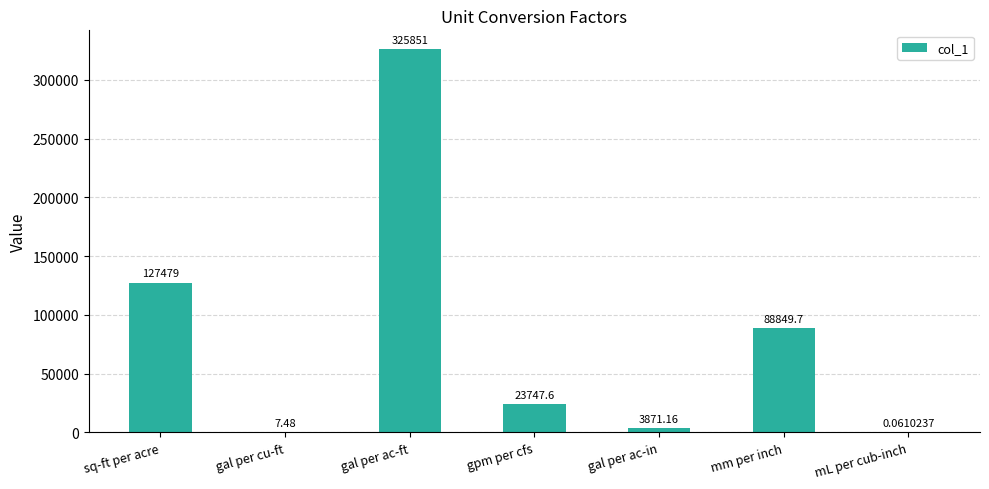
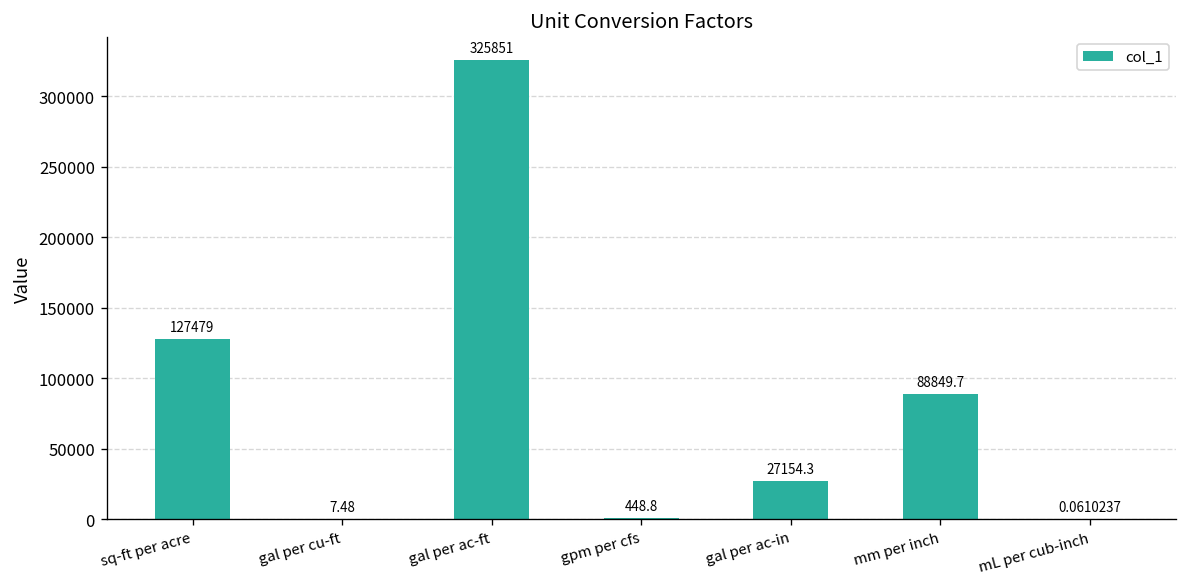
  {
    "sq-ft per acre": 127479,
    "gal per cu-ft": 7.48,
    "gal per ac-ft": 325851,
-   "gpm per cfs": 23747.6,
-   "gal per ac-in": 3871.16,
+   "gpm per cfs": 448.8,
+   "gal per ac-in": 27154.3,
    "mm per inch": 88849.7,
    "mL per cub-inch": 0.0610237
  }
